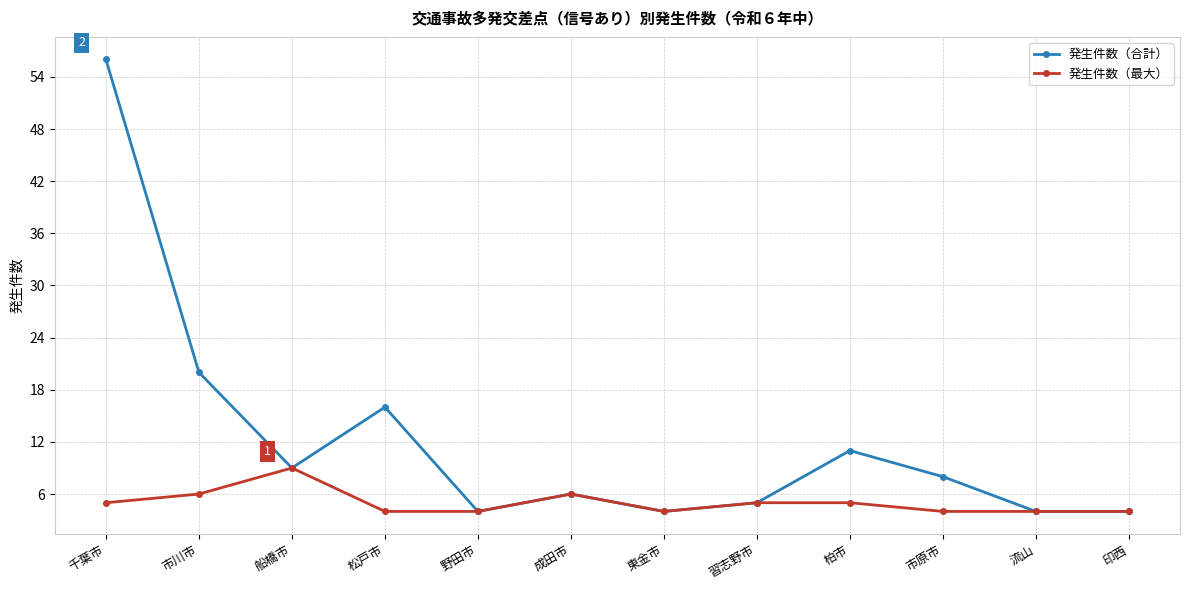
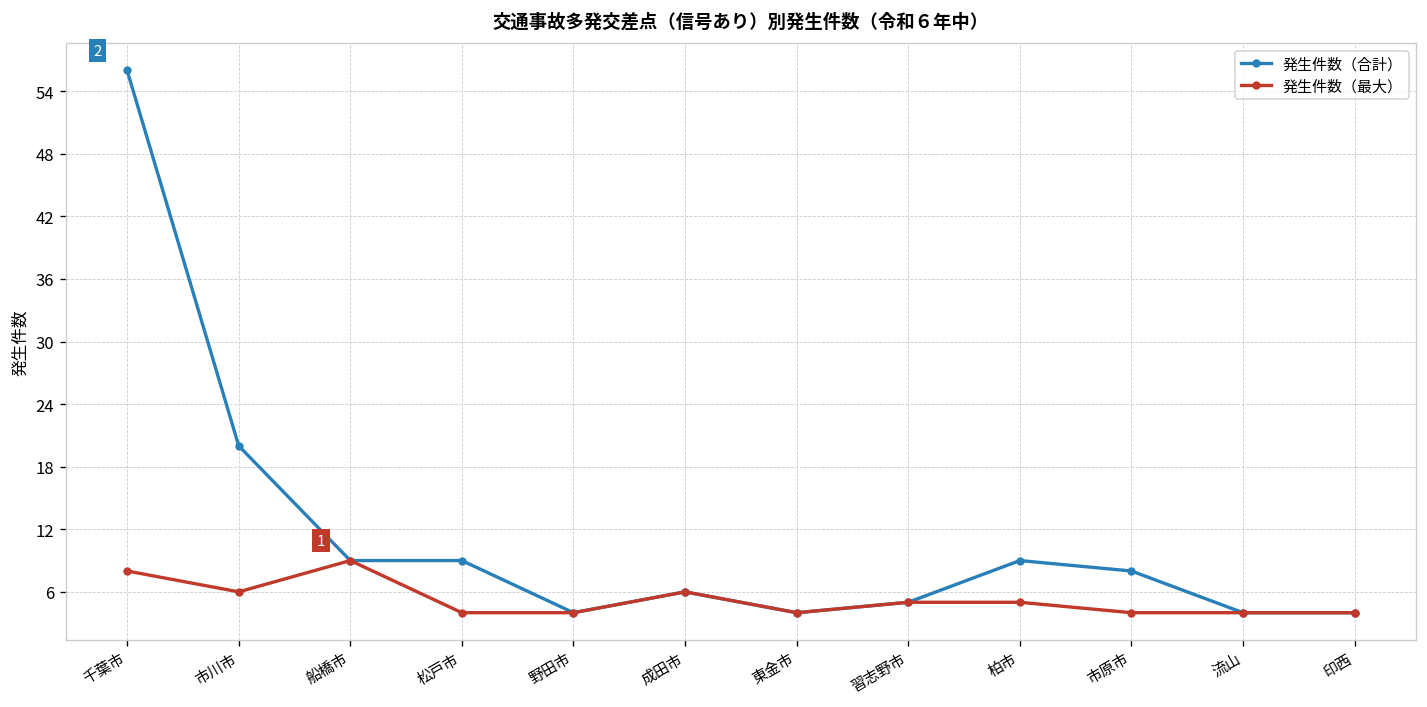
  {
    "発生件数（合計）": {
      "市川市": 20,
-     "松戸市": 16,
-     "柏市": 11,
+     "松戸市": 9,
+     "柏市": 9,
      "市原市": 8
    },
    "発生件数（最大）": {
-     "千葉市": 5,
+     "千葉市": 8,
      "市川市": 6,
      "松戸市": 4,
      "柏市": 5,
      "市原市": 4
    }
  }
